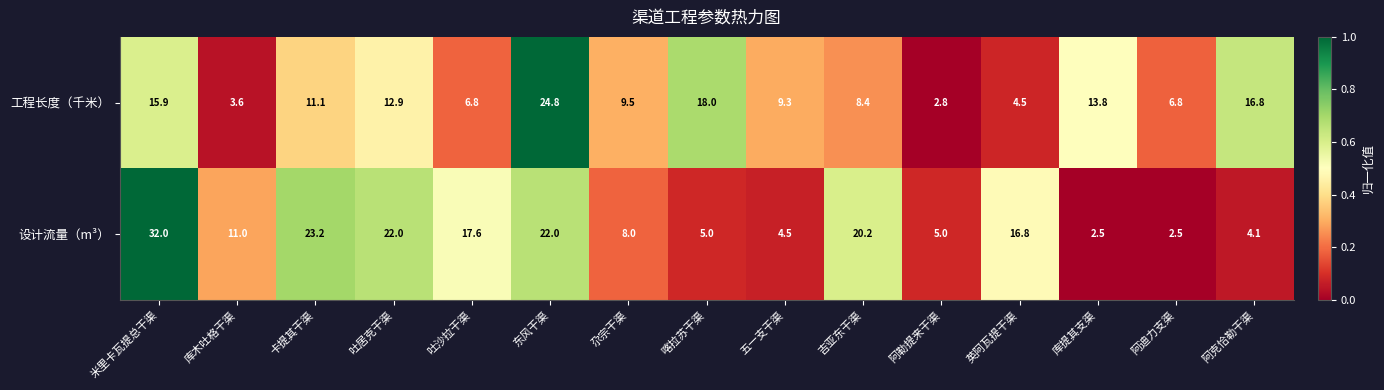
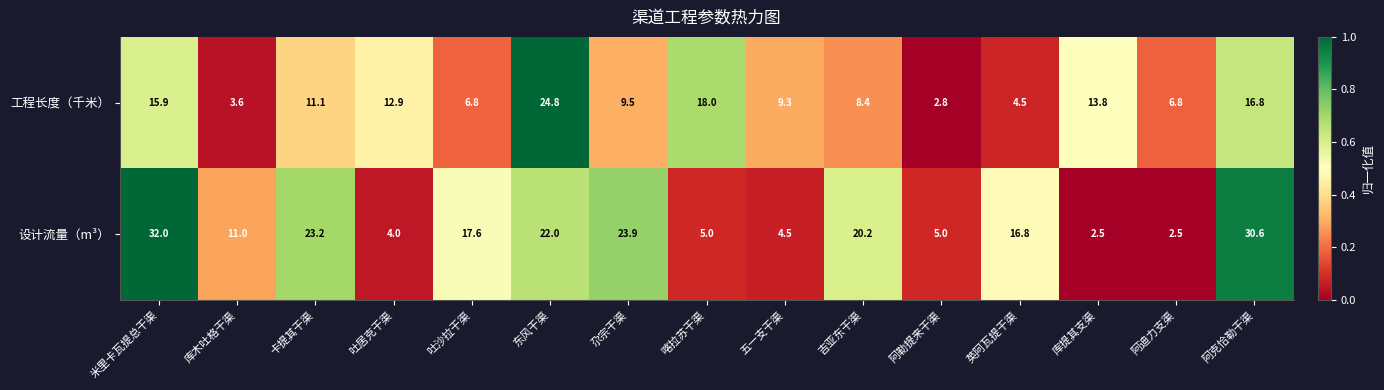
  {
    "工程长度（千米）": {
      "米里卡瓦提总干渠": 15.9,
      "库木吐格干渠": 3.6,
      "卡提其干渠": 11.1,
      "吐居克干渠": 12.9,
      "吐沙拉干渠": 6.8,
      "东风干渠": 24.8,
      "尕宗干渠": 9.5,
      "喀拉苏干渠": 18.0,
      "五一支干渠": 9.3,
      "吉亚东干渠": 8.4,
      "阿勒提来干渠": 2.8,
      "英阿瓦提干渠": 4.5,
      "库提其支渠": 13.8,
      "阿迪力支渠": 6.8,
      "阿克恰勒干渠": 16.8
    },
    "设计流量（m³）": {
      "米里卡瓦提总干渠": 32.0,
      "库木吐格干渠": 11.0,
      "卡提其干渠": 23.2,
-     "吐居克干渠": 22.0,
+     "吐居克干渠": 4.0,
      "吐沙拉干渠": 17.6,
      "东风干渠": 22.0,
-     "尕宗干渠": 8.0,
+     "尕宗干渠": 23.9,
      "喀拉苏干渠": 5.0,
      "五一支干渠": 4.5,
      "吉亚东干渠": 20.2,
      "阿勒提来干渠": 5.0,
      "英阿瓦提干渠": 16.8,
      "库提其支渠": 2.5,
      "阿迪力支渠": 2.5,
-     "阿克恰勒干渠": 4.1
+     "阿克恰勒干渠": 30.6
    }
  }
